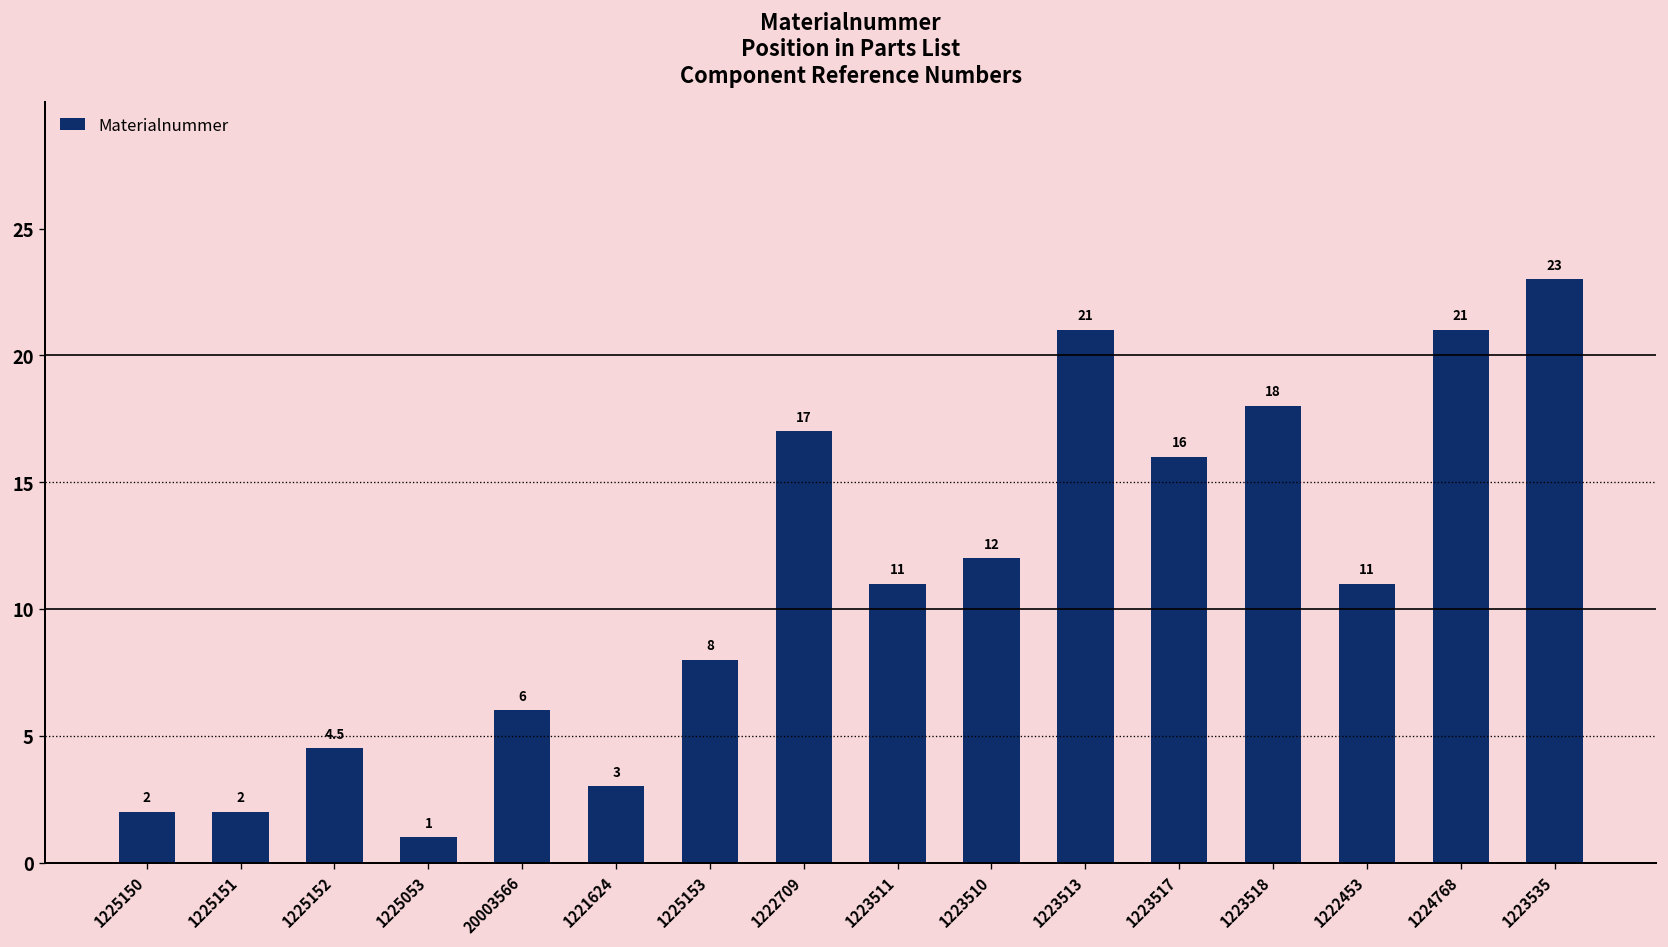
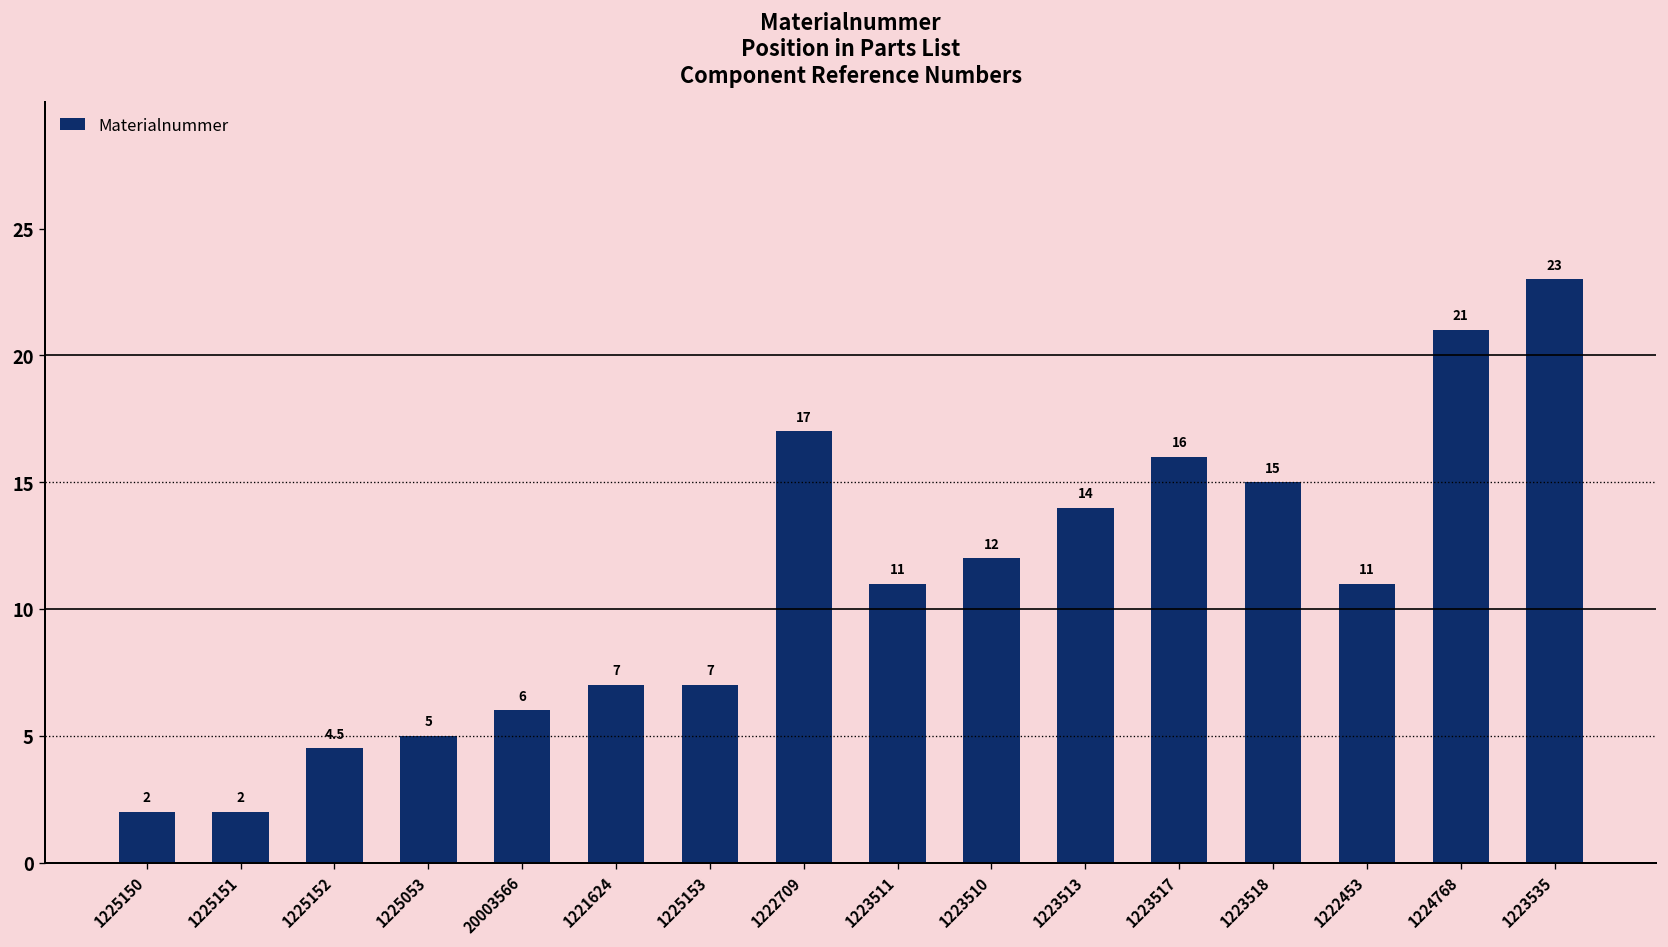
  {
    "1225150": 2,
    "1225151": 2,
    "1225152": 4.5,
-   "1225053": 1,
+   "1225053": 5,
    "20003566": 6,
-   "1221624": 3,
-   "1225153": 8,
+   "1221624": 7,
+   "1225153": 7,
    "1222709": 17,
    "1223511": 11,
    "1223510": 12,
-   "1223513": 21,
+   "1223513": 14,
    "1223517": 16,
-   "1223518": 18,
+   "1223518": 15,
    "1222453": 11,
    "1224768": 21,
    "1223535": 23
  }
